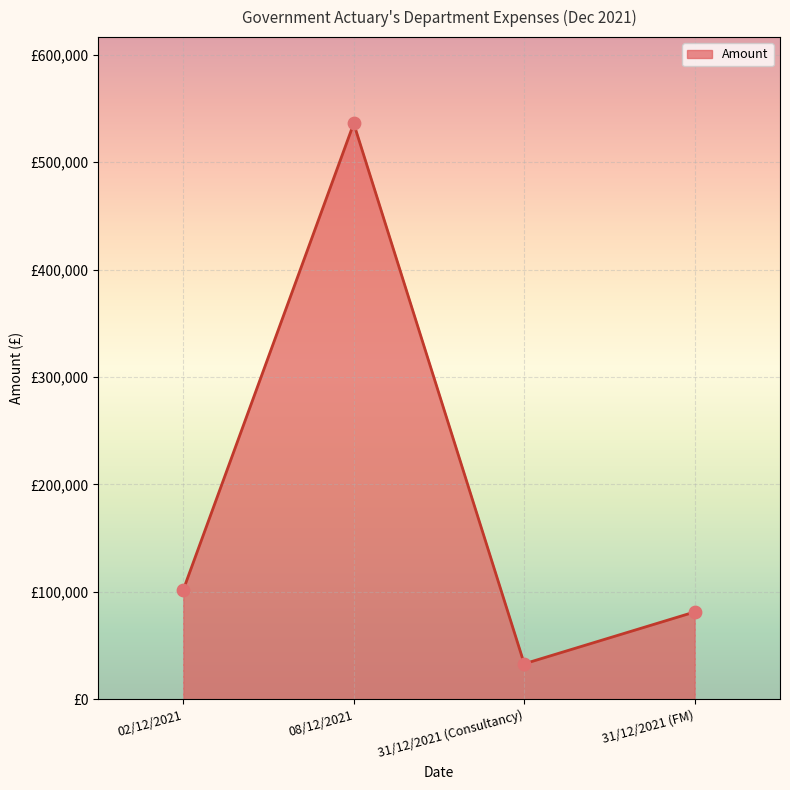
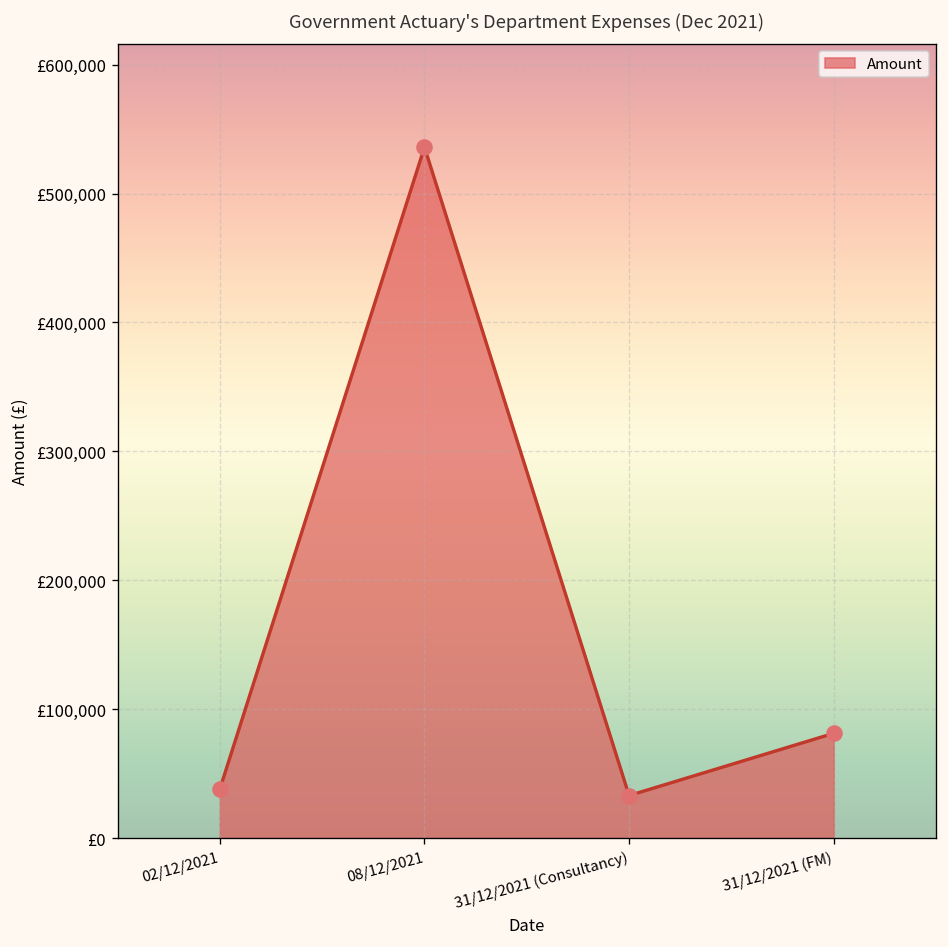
  {
-   "02/12/2021": "£102,000",
+   "02/12/2021": "£38,000",
    "08/12/2021": "£536,000",
    "31/12/2021 (Consultancy)": "£33,000",
    "31/12/2021 (FM)": "£81,000"
  }
